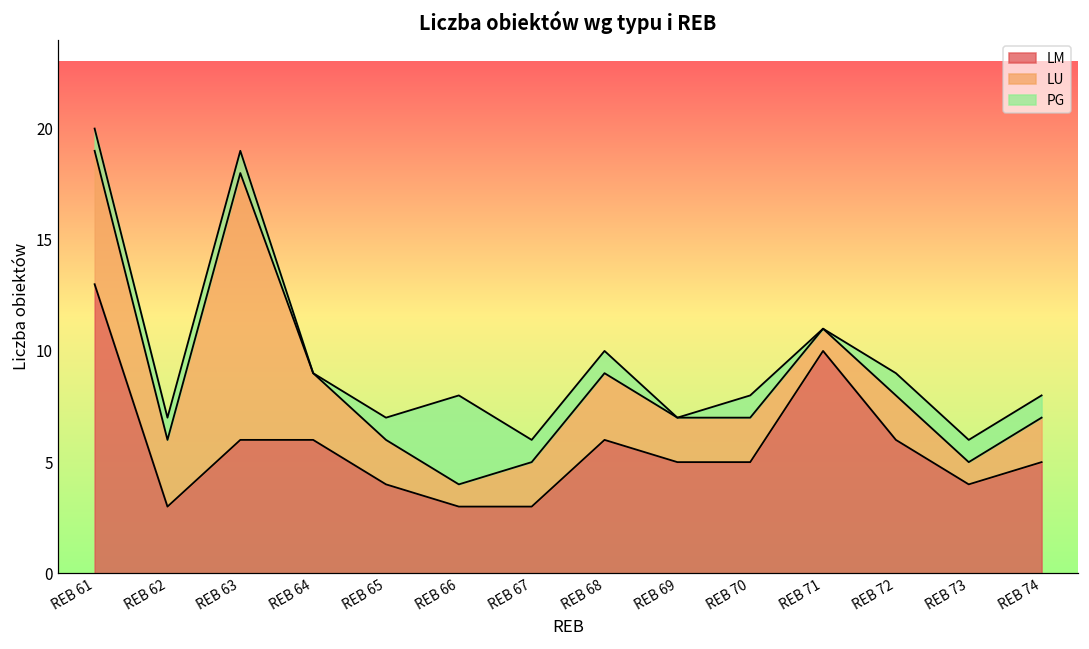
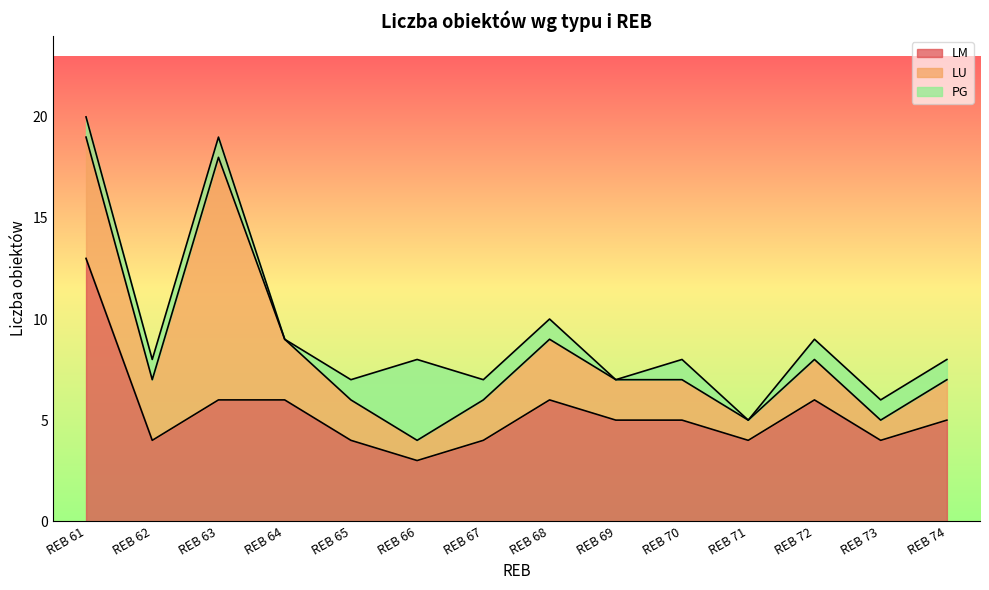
  {
    "LM": {
      "REB 61": 13,
-     "REB 62": 3,
+     "REB 62": 4,
      "REB 63": 6,
      "REB 64": 6,
      "REB 65": 4,
      "REB 66": 3,
-     "REB 67": 3,
+     "REB 67": 4,
      "REB 68": 6,
      "REB 69": 5,
      "REB 70": 5,
-     "REB 71": 10,
+     "REB 71": 4,
      "REB 72": 6,
      "REB 73": 4,
      "REB 74": 5
    },
    "LU": {
      "REB 61": 6,
      "REB 62": 3,
      "REB 63": 12,
      "REB 65": 2,
      "REB 66": 1,
      "REB 67": 2,
      "REB 68": 3,
      "REB 70": 2,
      "REB 72": 2,
      "REB 73": 1,
      "REB 74": 2
    },
    "PG": {
      "REB 61": 1,
      "REB 62": 1,
      "REB 63": 1,
      "REB 65": 1,
      "REB 66": 4,
      "REB 67": 1,
      "REB 68": 1,
      "REB 70": 1,
      "REB 72": 1,
      "REB 73": 1,
      "REB 74": 1
    }
  }
